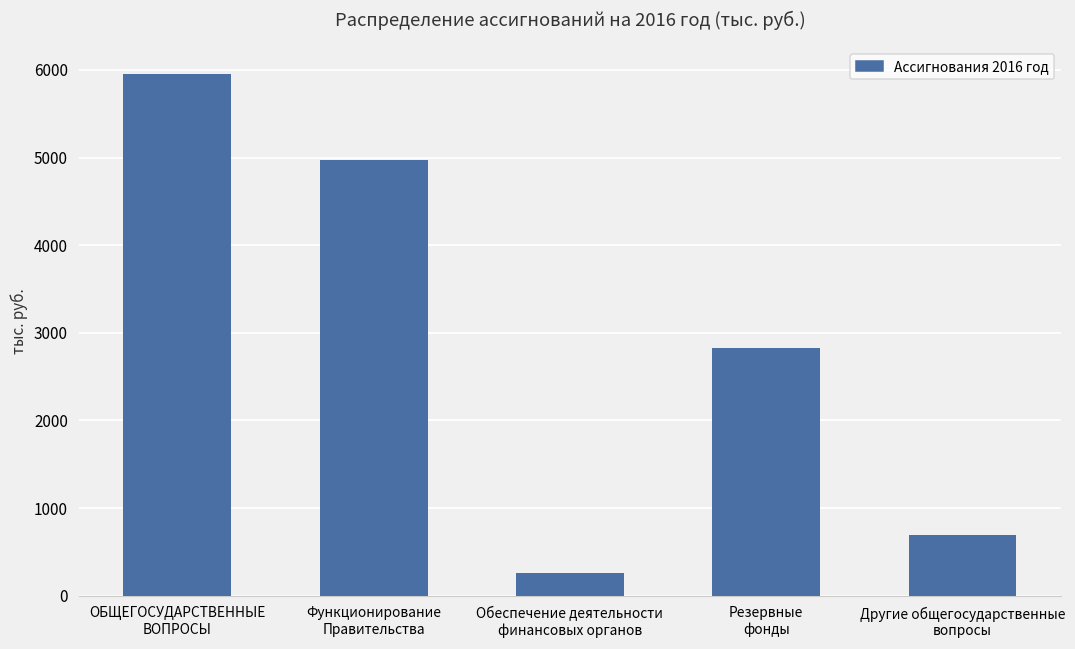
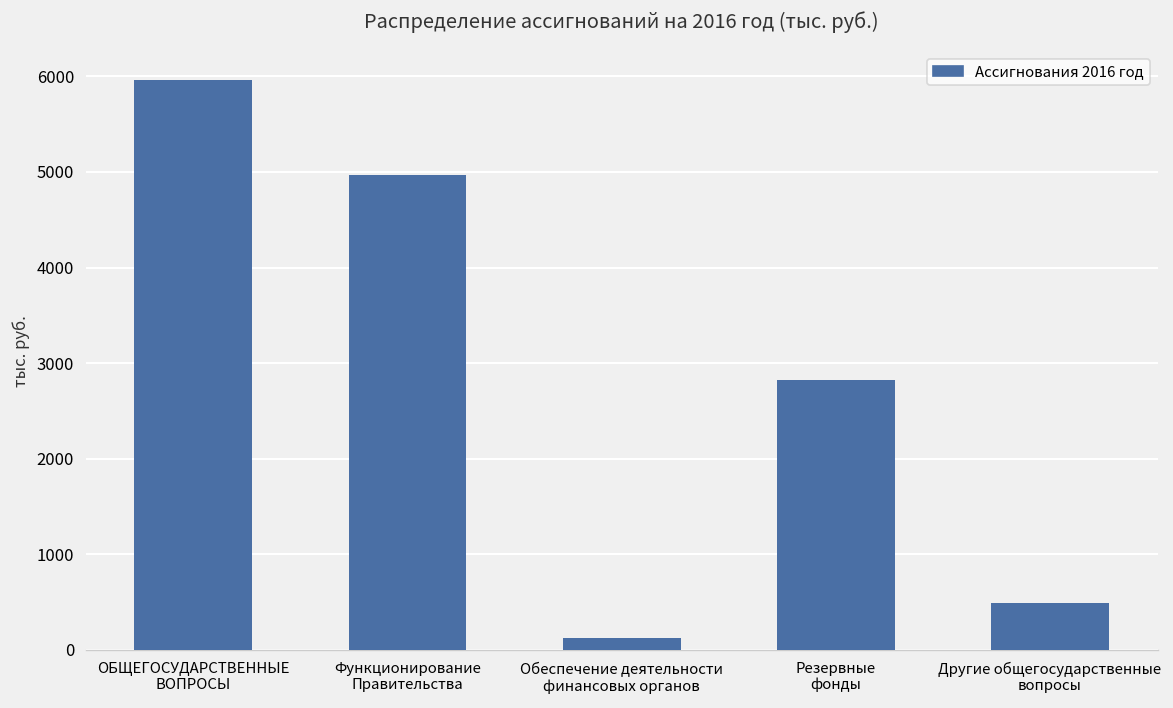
  {
    "ОБЩЕГОСУДАРСТВЕННЫЕ ВОПРОСЫ": 6000,
    "Функционирование Правительства": 5000,
-   "Обеспечение деятельности финансовых органов": 300,
+   "Обеспечение деятельности финансовых органов": 100,
    "Резервные фонды": 2800,
-   "Другие общегосударственные вопросы": 700
+   "Другие общегосударственные вопросы": 500
  }
